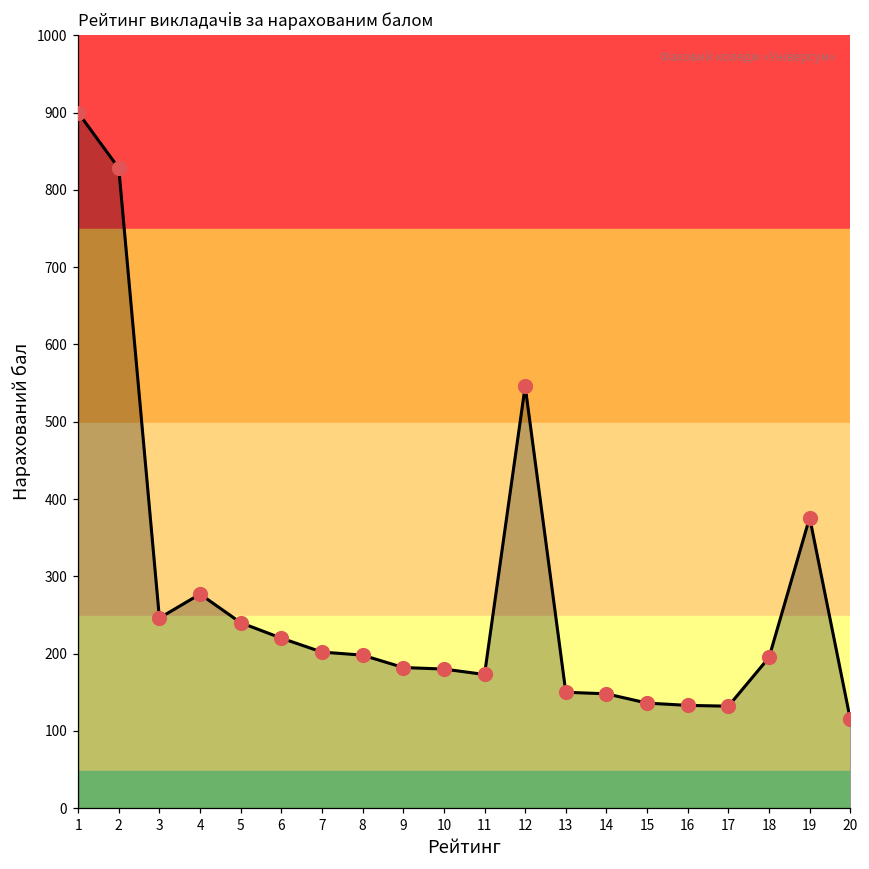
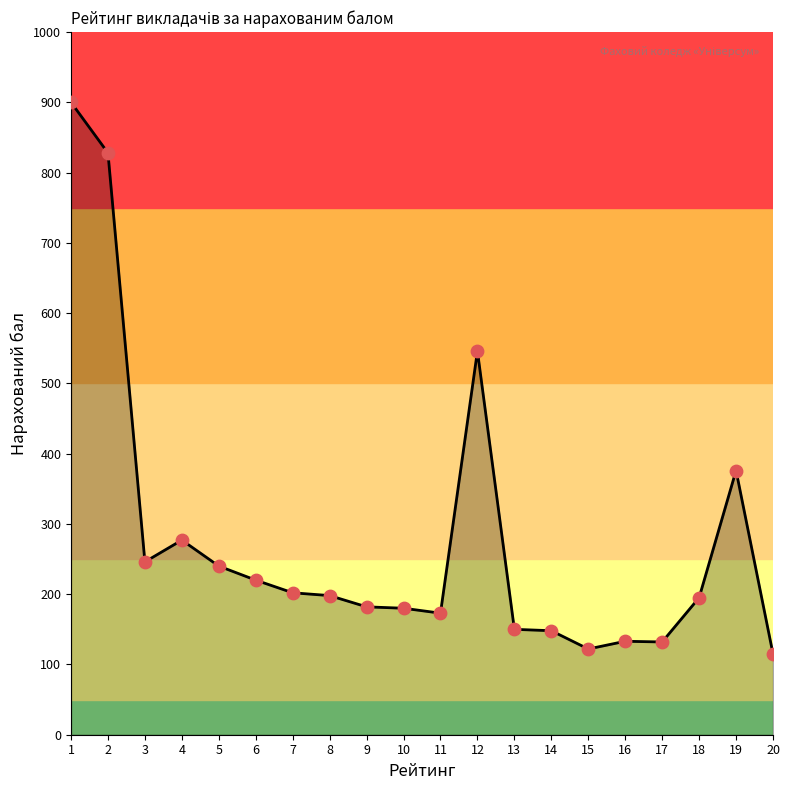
  {
    "1": 900,
    "2": 830,
    "3": 250,
    "4": 280,
    "5": 240,
    "6": 220,
    "7": 200,
    "8": 200,
    "9": 180,
    "10": 180,
    "11": 170,
    "12": 550,
    "13": 150,
    "14": 150,
-   "15": 140,
+   "15": 120,
    "16": 130,
    "17": 130,
    "18": 200,
    "19": 380,
    "20": 120
  }
